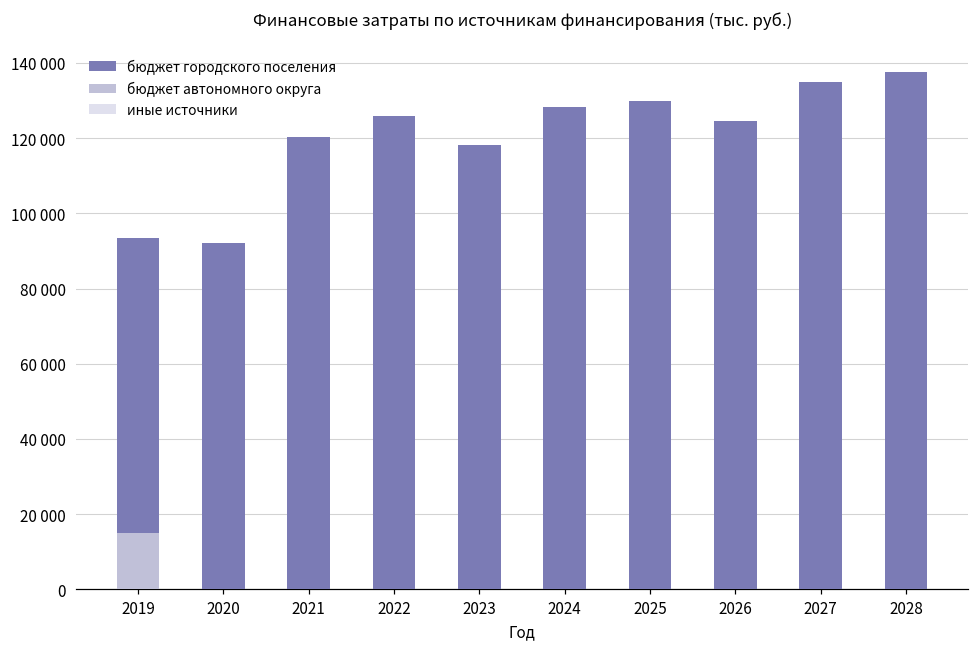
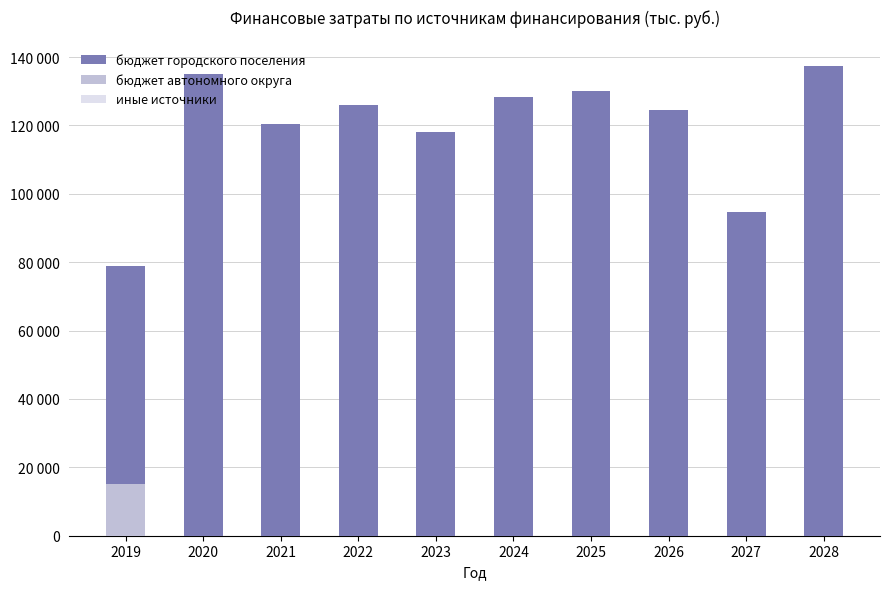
  {
    "бюджет городского поселения": {
-     "2019": 93000,
-     "2020": 92000,
+     "2019": 79000,
+     "2020": 135000,
      "2021": 120000,
      "2022": 126000,
      "2023": 118000,
      "2024": 128000,
      "2025": 130000,
      "2026": 125000,
-     "2027": 135000,
+     "2027": 95000,
      "2028": 137000
    }
  }
